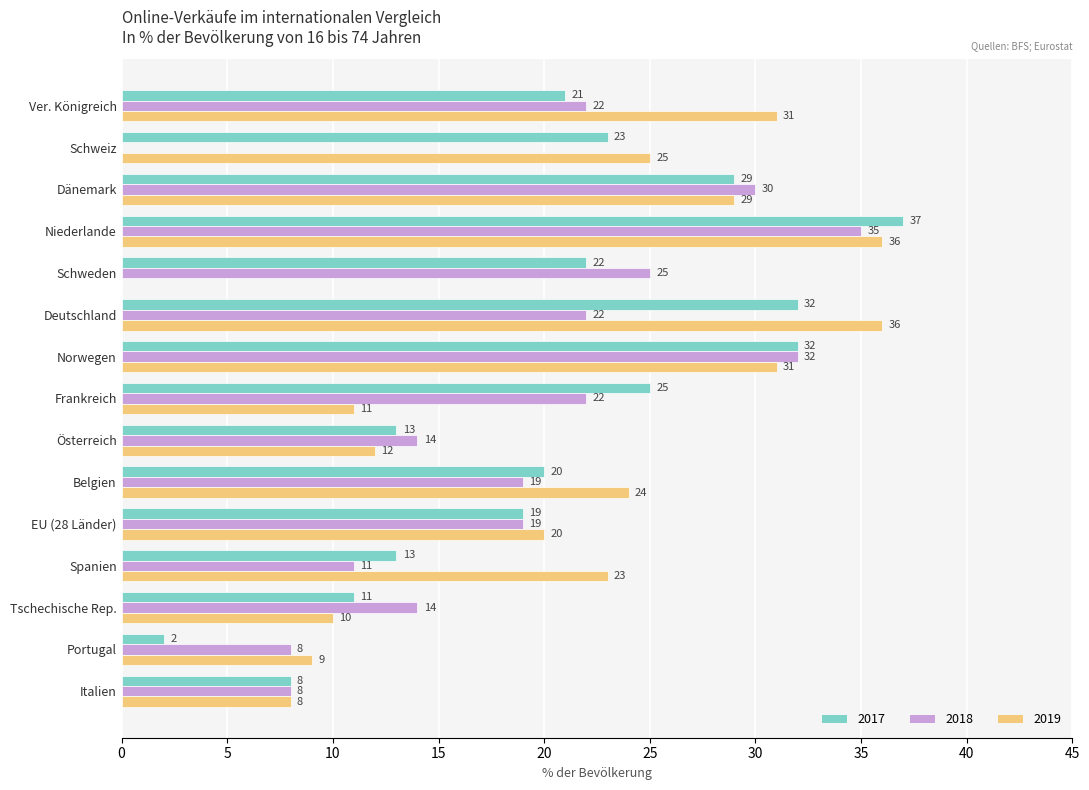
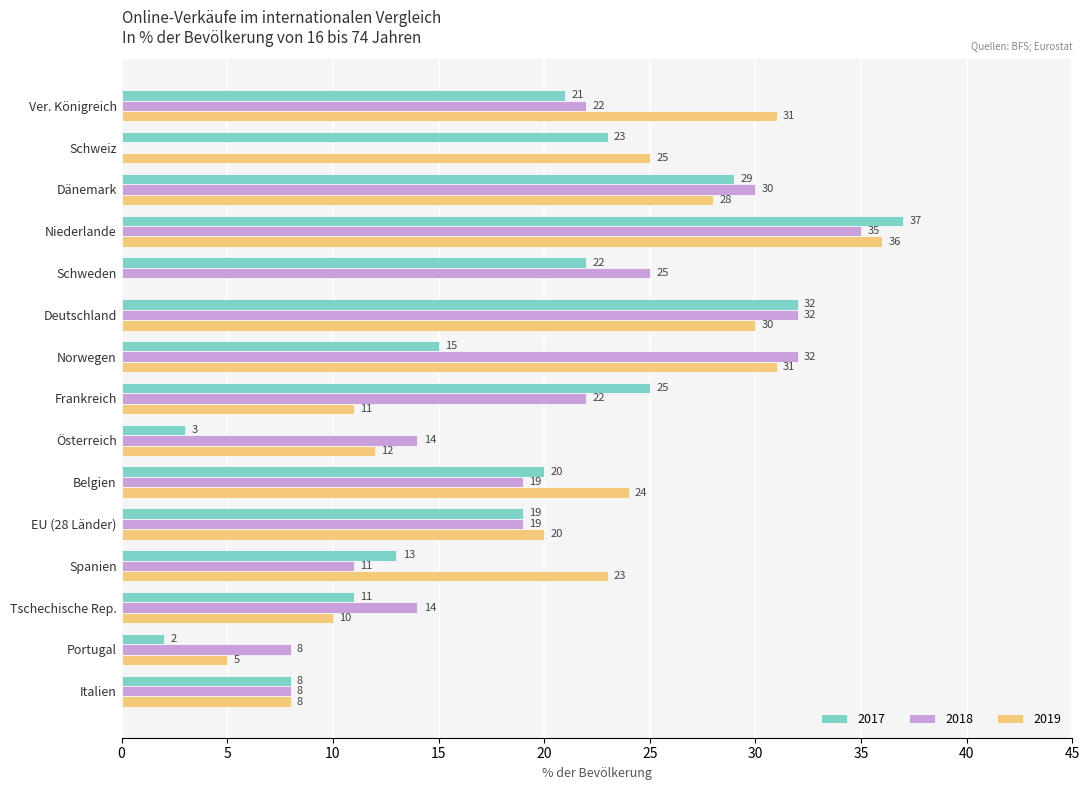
  {
    "2017": {
      "Ver. Königreich": 21,
      "Schweiz": 23,
      "Dänemark": 29,
      "Niederlande": 37,
      "Schweden": 22,
      "Deutschland": 32,
-     "Norwegen": 32,
+     "Norwegen": 15,
      "Frankreich": 25,
-     "Österreich": 13,
+     "Österreich": 3,
      "Belgien": 20,
      "EU (28 Länder)": 19,
      "Spanien": 13,
      "Tschechische Rep.": 11,
      "Portugal": 2,
      "Italien": 8
    },
    "2018": {
      "Ver. Königreich": 22,
      "Dänemark": 30,
      "Niederlande": 35,
      "Schweden": 25,
-     "Deutschland": 22,
+     "Deutschland": 32,
      "Norwegen": 32,
      "Frankreich": 22,
      "Österreich": 14,
      "Belgien": 19,
      "EU (28 Länder)": 19,
      "Spanien": 11,
      "Tschechische Rep.": 14,
      "Portugal": 8,
      "Italien": 8
    },
    "2019": {
      "Ver. Königreich": 31,
      "Schweiz": 25,
-     "Dänemark": 29,
+     "Dänemark": 28,
      "Niederlande": 36,
-     "Deutschland": 36,
+     "Deutschland": 30,
      "Norwegen": 31,
      "Frankreich": 11,
      "Österreich": 12,
      "Belgien": 24,
      "EU (28 Länder)": 20,
      "Spanien": 23,
      "Tschechische Rep.": 10,
-     "Portugal": 9,
+     "Portugal": 5,
      "Italien": 8
    }
  }
